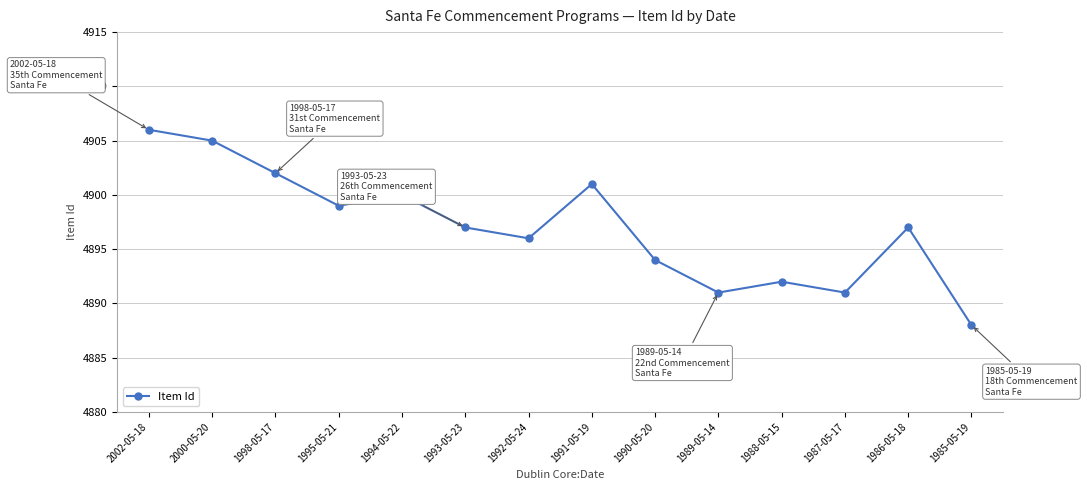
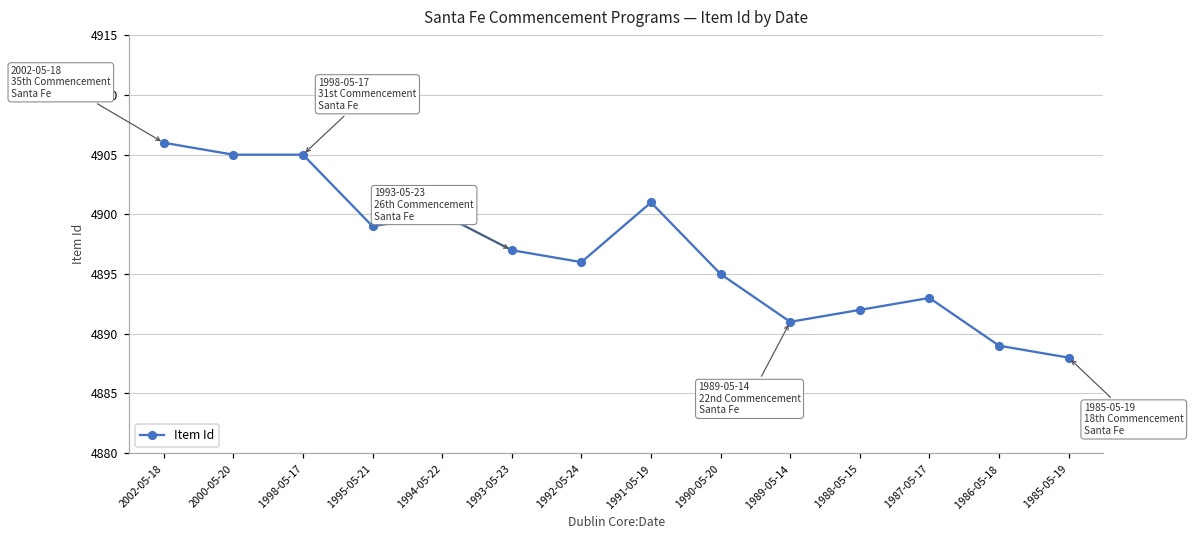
  {
    "2000-05-20": 4905,
-   "1998-05-17": 4902,
+   "1998-05-17": 4905,
    "1995-05-21": 4899,
    "1993-05-23": 4897,
    "1992-05-24": 4896,
    "1991-05-19": 4901,
-   "1990-05-20": 4894,
+   "1990-05-20": 4895,
    "1988-05-15": 4892,
-   "1987-05-17": 4891,
-   "1986-05-18": 4897
+   "1987-05-17": 4893,
+   "1986-05-18": 4889
  }
